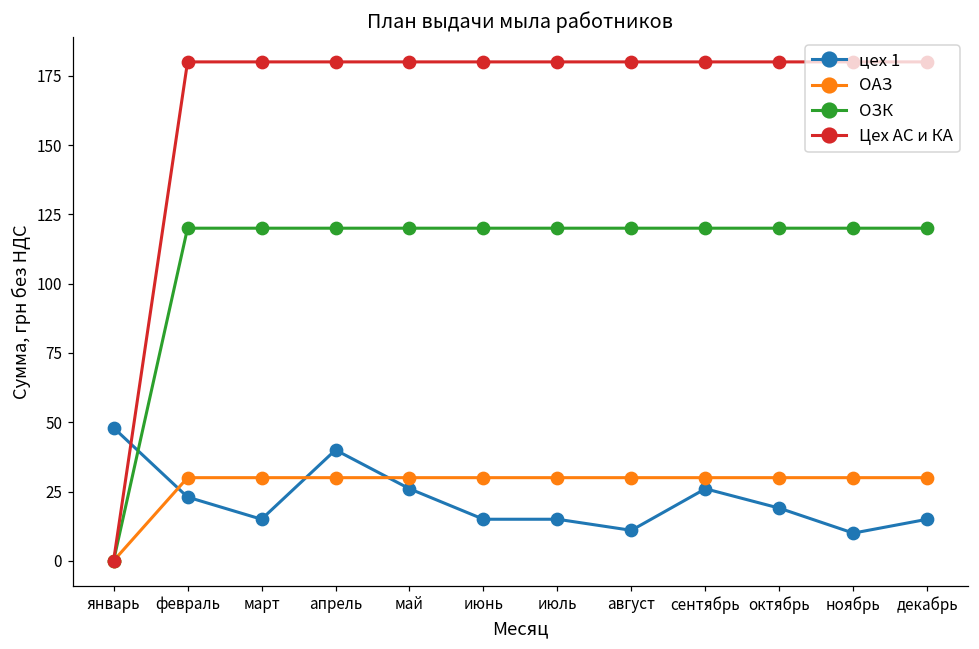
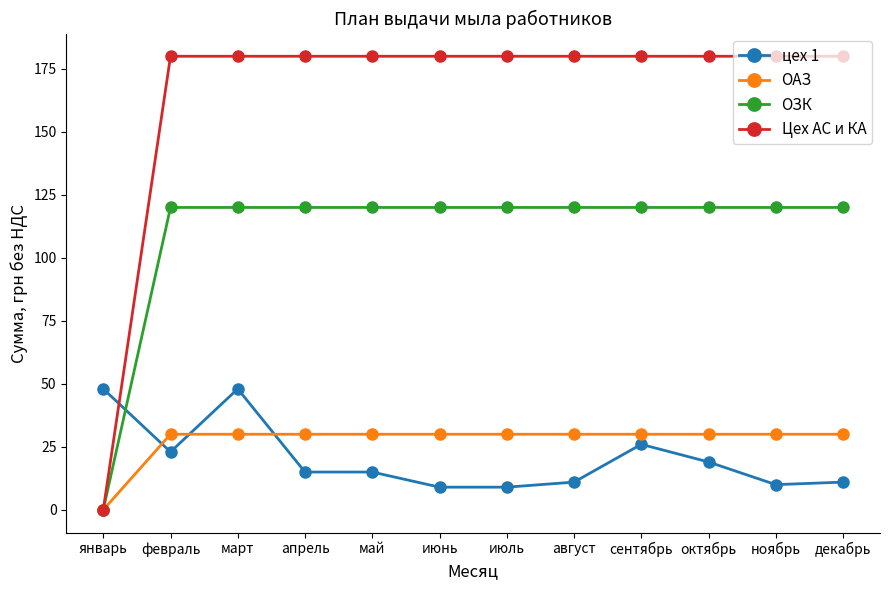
  {
    "цех 1": {
      "январь": 48,
      "февраль": 23,
-     "март": 15,
-     "апрель": 40,
-     "май": 26,
-     "июнь": 15,
-     "июль": 15,
+     "март": 48,
+     "апрель": 15,
+     "май": 15,
+     "июнь": 9,
+     "июль": 9,
      "август": 11,
      "сентябрь": 26,
      "октябрь": 19,
      "ноябрь": 10,
-     "декабрь": 15
+     "декабрь": 11
    },
    "ОАЗ": {
      "февраль": 30,
      "март": 30,
      "апрель": 30,
      "май": 30,
      "июнь": 30,
      "июль": 30,
      "август": 30,
      "сентябрь": 30,
      "октябрь": 30,
      "ноябрь": 30,
      "декабрь": 30
    },
    "ОЗК": {
      "февраль": 120,
      "март": 120,
      "апрель": 120,
      "май": 120,
      "июнь": 120,
      "июль": 120,
      "август": 120,
      "сентябрь": 120,
      "октябрь": 120,
      "ноябрь": 120,
      "декабрь": 120
    },
    "Цех АС и КА": {
      "февраль": 180,
      "март": 180,
      "апрель": 180,
      "май": 180,
      "июнь": 180,
      "июль": 180,
      "август": 180,
      "сентябрь": 180,
      "октябрь": 180
    }
  }
